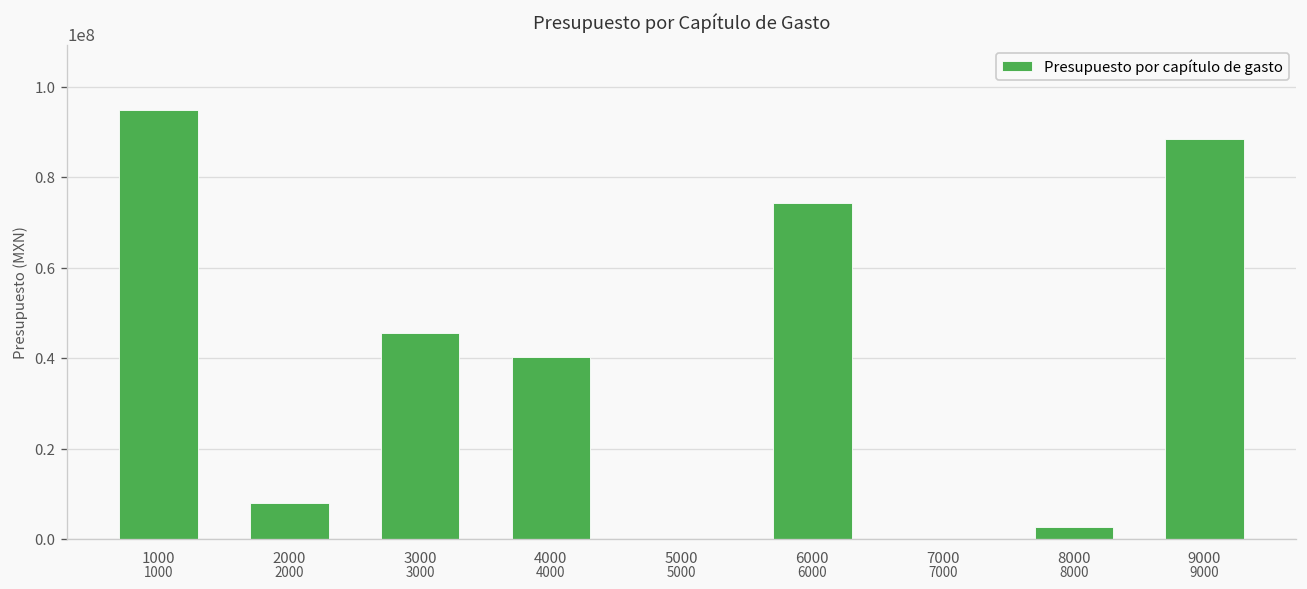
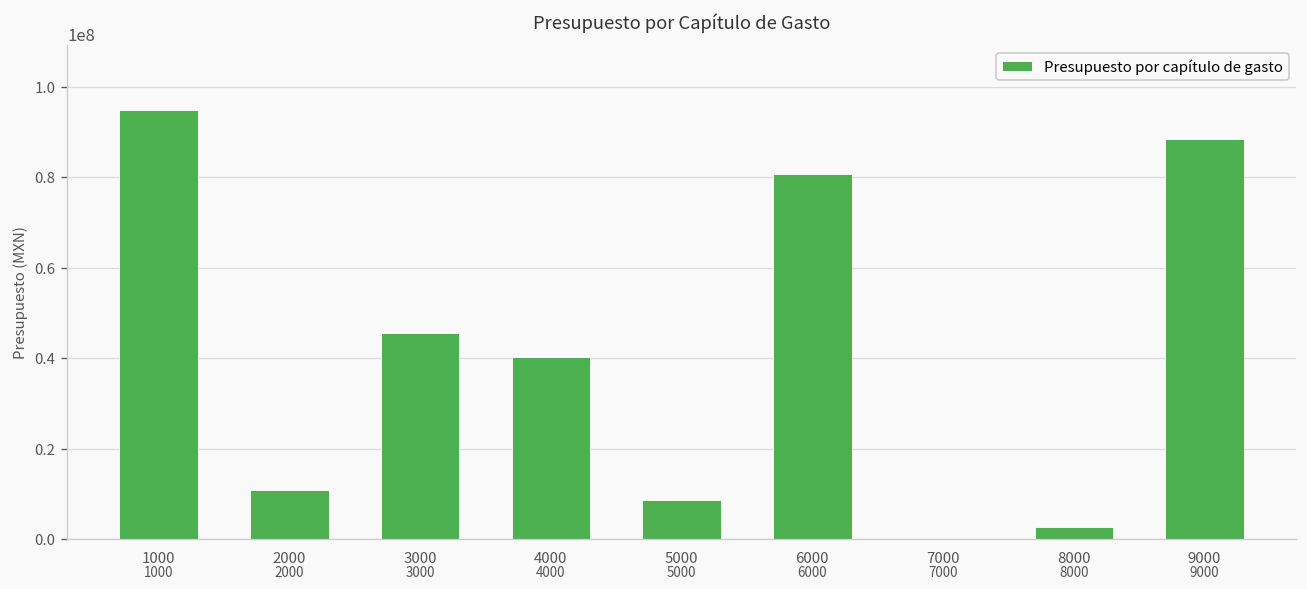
  {
    "1000": 95000000,
-   "2000": 8000000,
+   "2000": 11000000,
    "3000": 45000000,
    "4000": 40000000,
-   "5000": 0,
-   "6000": 74000000,
+   "5000": 9000000,
+   "6000": 81000000,
    "8000": 3000000,
    "9000": 88000000
  }
